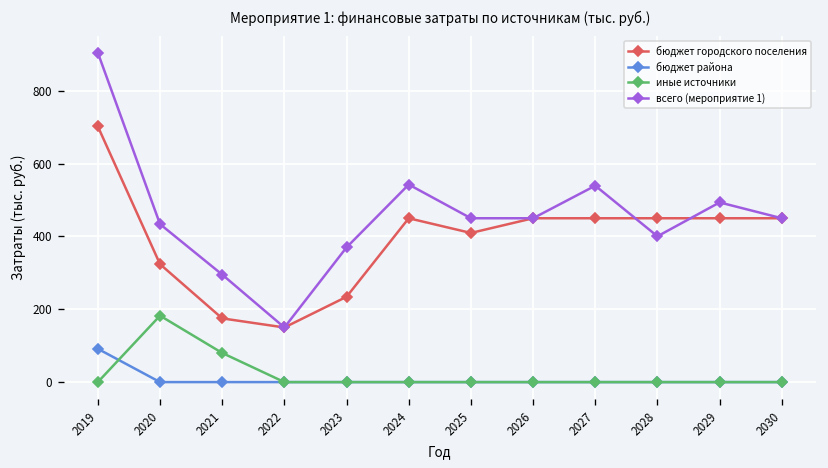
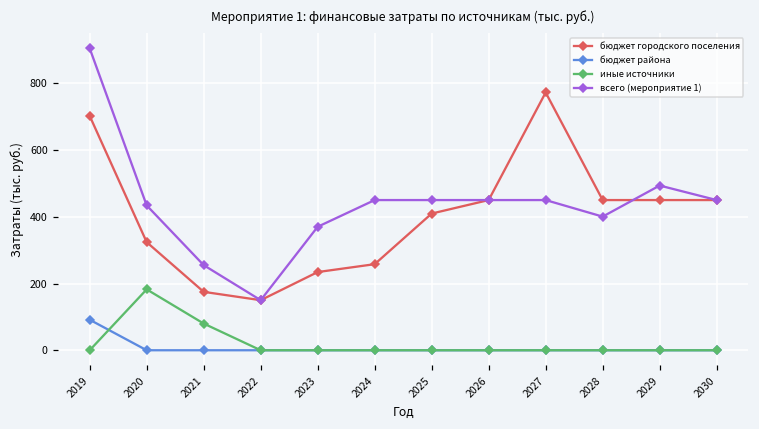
  {
    "бюджет городского поселения": {
      "2019": 700,
      "2020": 320,
      "2021": 180,
      "2023": 230,
-     "2024": 450,
+     "2024": 260,
      "2025": 410,
-     "2027": 450,
+     "2027": 770,
      "2028": 450,
      "2029": 450
    },
    "бюджет района": {
      "2019": 90,
      "2020": 0,
      "2021": 0
    },
    "иные источники": {
      "2019": 0,
      "2020": 180,
      "2021": 80
    },
    "всего (мероприятие 1)": {
      "2019": 900,
      "2020": 430,
-     "2021": 300,
+     "2021": 260,
      "2023": 370,
-     "2024": 540,
+     "2024": 450,
      "2025": 450,
-     "2027": 540,
+     "2027": 450,
      "2028": 400,
      "2029": 490
    }
  }
